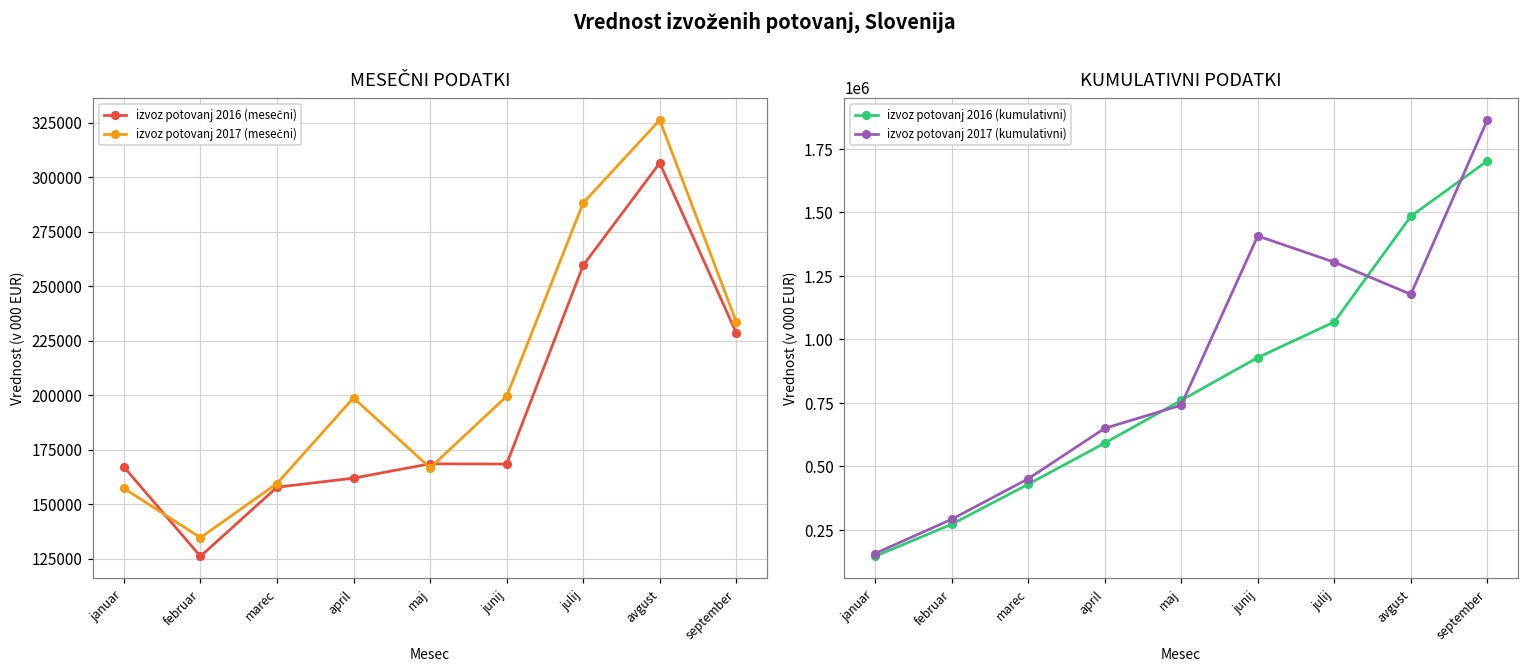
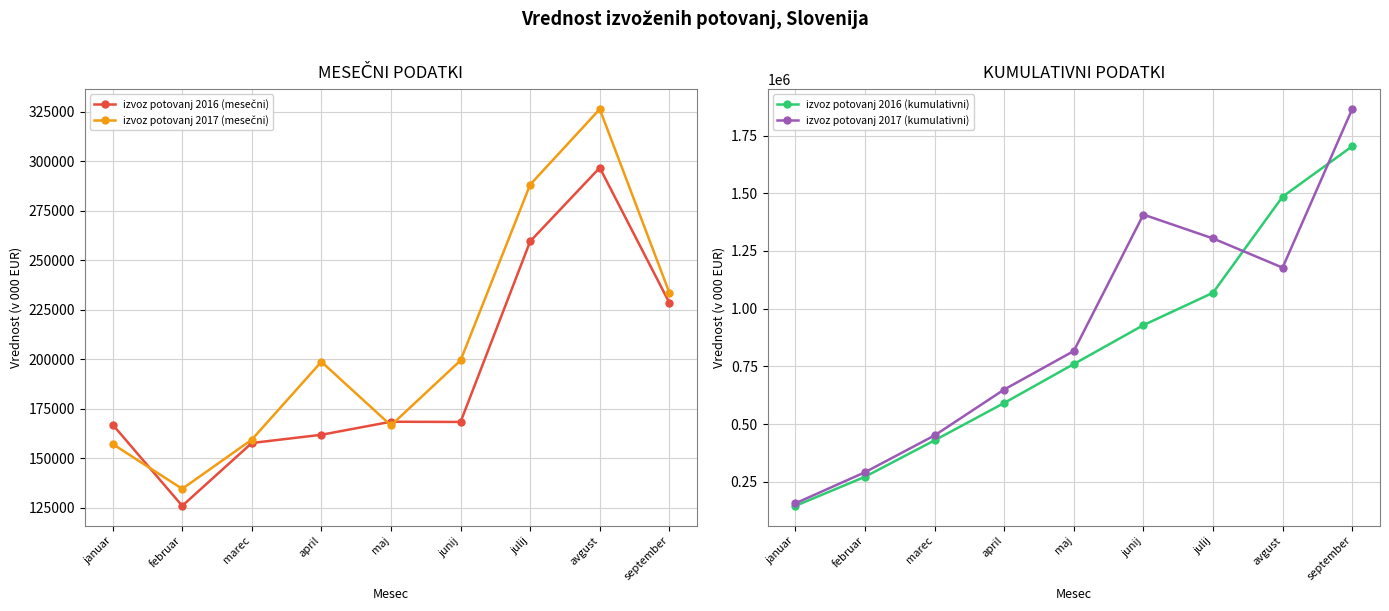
  {
    "MESEČNI PODATKI": {
      "izvoz potovanj 2016 (mesečni)": {
        "januar": 167000,
        "februar": 126000,
        "marec": 158000,
        "april": 162000,
        "maj": 169000,
        "junij": 168000,
        "julij": 260000,
-       "avgust": 307000,
+       "avgust": 297000,
        "september": 229000
      },
      "izvoz potovanj 2017 (mesečni)": {
        "januar": 157000,
        "februar": 135000,
        "marec": 159000,
        "april": 199000,
        "maj": 167000,
        "junij": 199000,
        "julij": 288000,
        "avgust": 326000,
        "september": 234000
      }
    },
    "KUMULATIVNI PODATKI": {
      "izvoz potovanj 2016 (kumulativni)": {
        "januar": 150000,
        "februar": 270000,
        "marec": 430000,
        "april": 590000,
        "maj": 760000,
        "junij": 930000,
        "julij": 1070000,
        "avgust": 1490000,
        "september": 1700000
      },
      "izvoz potovanj 2017 (kumulativni)": {
        "januar": 160000,
        "februar": 290000,
        "marec": 450000,
        "april": 650000,
-       "maj": 740000,
+       "maj": 820000,
        "junij": 1410000,
        "julij": 1300000,
        "avgust": 1180000,
        "september": 1860000
      }
    }
  }
